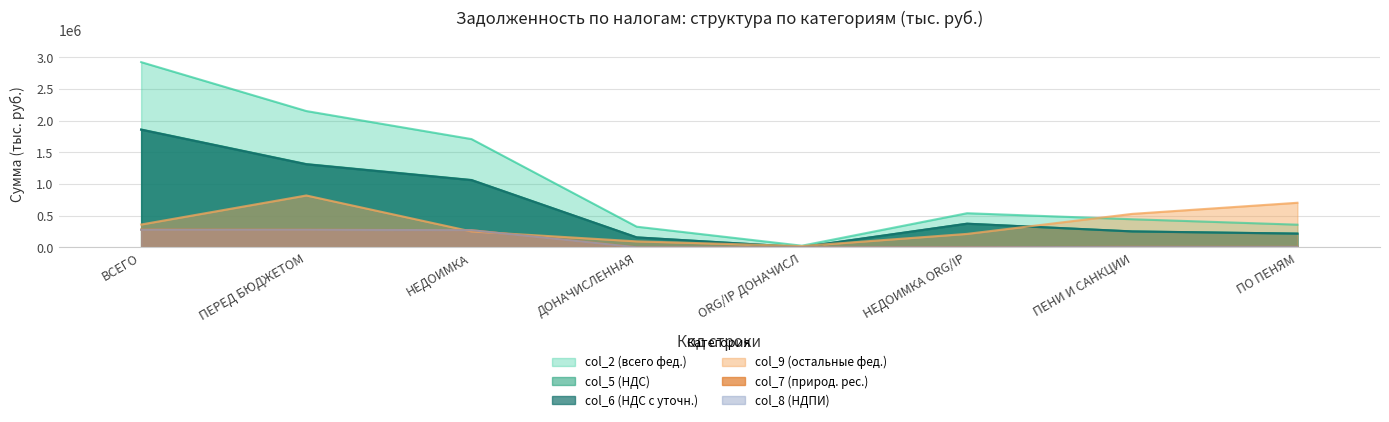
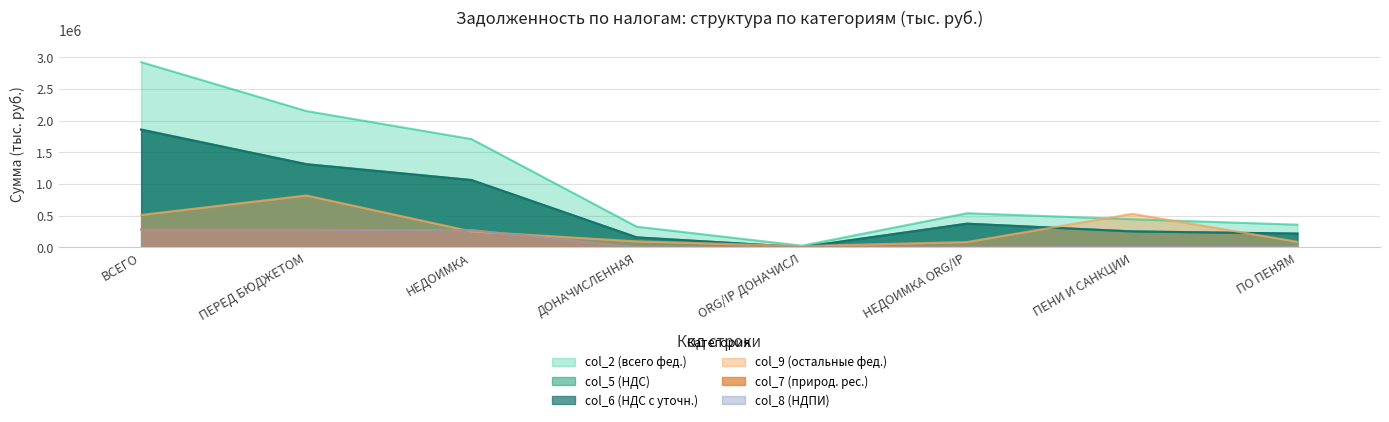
  {
    "col_9 (остальные фед.)": {
-     "ВСЕГО": 400000,
+     "ВСЕГО": 500000,
      "ПЕРЕД БЮДЖЕТОМ": 800000,
      "ДОНАЧИСЛЕННАЯ": 100000,
-     "НЕДОИМКА ORG/IP": 200000,
+     "НЕДОИМКА ORG/IP": 100000,
      "ПЕНИ И САНКЦИИ": 500000,
-     "ПО ПЕНЯМ": 700000
+     "ПО ПЕНЯМ": 100000
    }
  }
